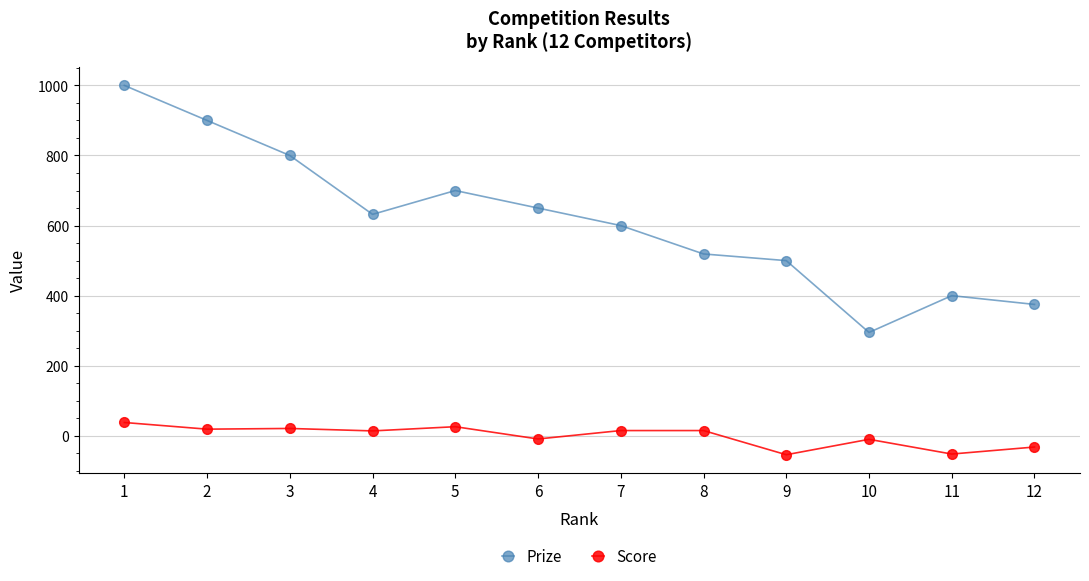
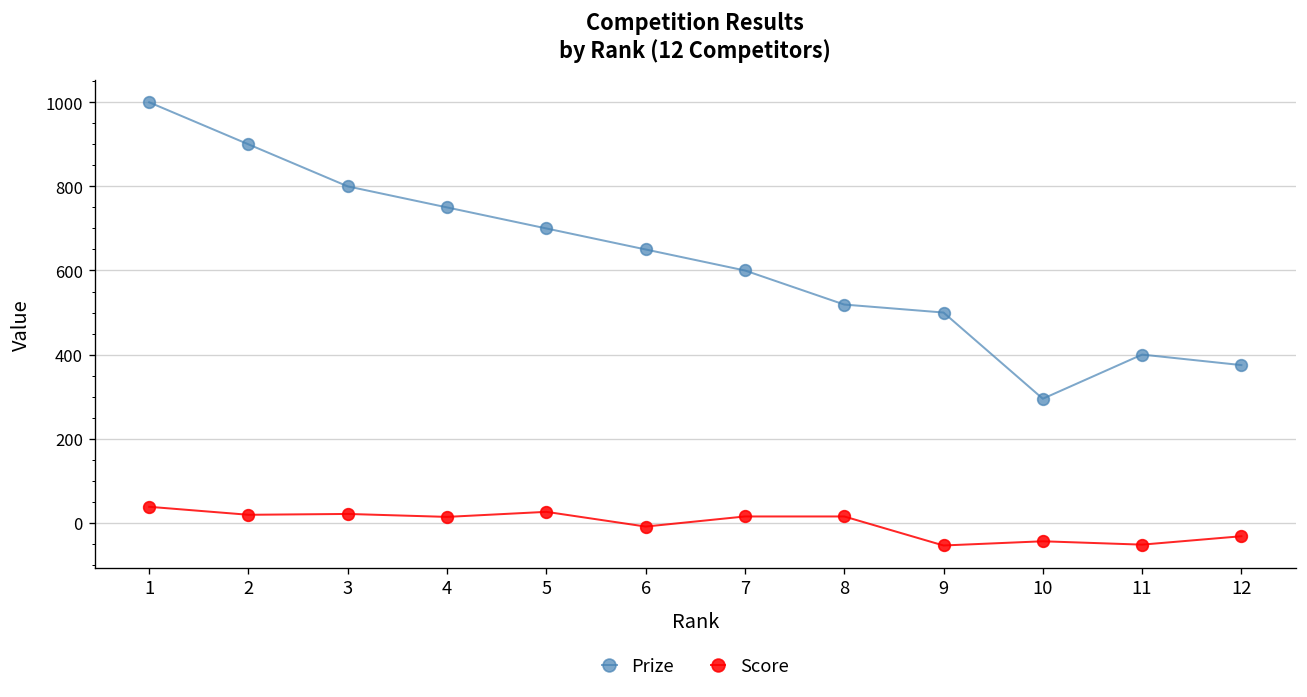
  {
    "Prize": {
      "1": 1000,
      "2": 900,
      "3": 800,
-     "4": 630,
+     "4": 750,
      "5": 700,
      "6": 650,
      "7": 600,
      "8": 520,
      "9": 500,
      "10": 300,
      "11": 400,
      "12": 380
    },
    "Score": {
      "1": 40,
      "2": 20,
      "3": 20,
      "4": 10,
      "5": 30,
      "6": -10,
      "7": 20,
      "8": 20,
      "9": -50,
-     "10": -10,
+     "10": -40,
      "11": -50,
      "12": -30
    }
  }
